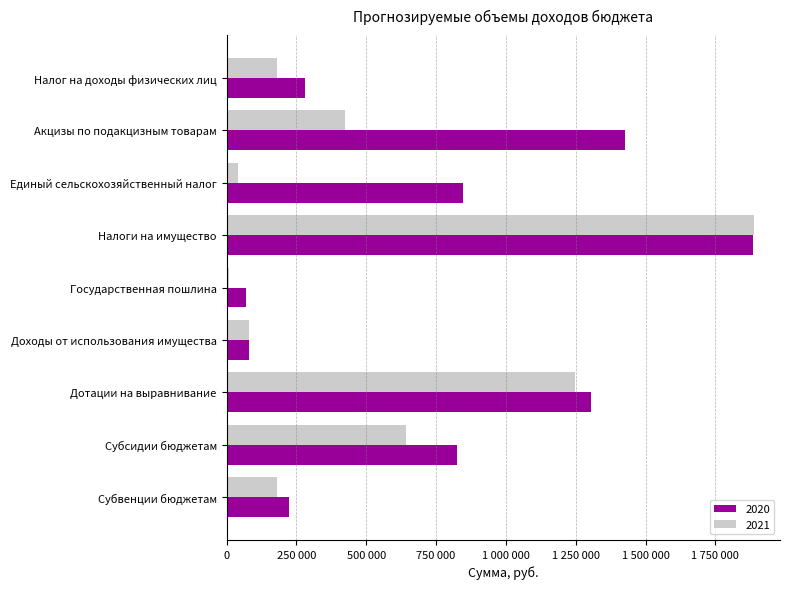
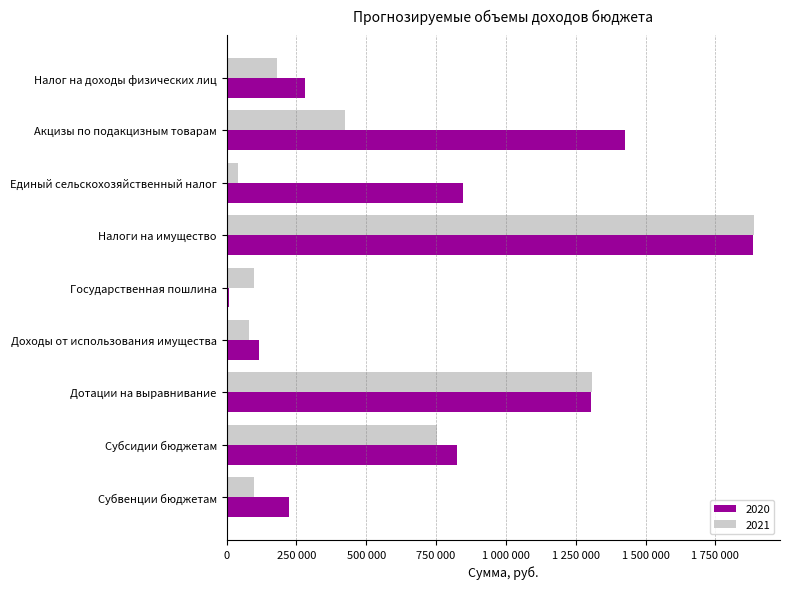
  {
    "2020": {
      "Налог на доходы физических лиц": 280000,
      "Акцизы по подакцизным товарам": 1420000,
      "Единый сельскохозяйственный налог": 850000,
      "Налоги на имущество": 1890000,
-     "Государственная пошлина": 70000,
-     "Доходы от использования имущества": 80000,
+     "Государственная пошлина": 10000,
+     "Доходы от использования имущества": 120000,
      "Дотации на выравнивание": 1300000,
      "Субсидии бюджетам": 820000,
      "Субвенции бюджетам": 220000
    },
    "2021": {
      "Налог на доходы физических лиц": 180000,
      "Акцизы по подакцизным товарам": 420000,
      "Единый сельскохозяйственный налог": 40000,
      "Налоги на имущество": 1890000,
-     "Государственная пошлина": 10000,
+     "Государственная пошлина": 100000,
      "Доходы от использования имущества": 80000,
-     "Дотации на выравнивание": 1250000,
-     "Субсидии бюджетам": 640000,
-     "Субвенции бюджетам": 180000
+     "Дотации на выравнивание": 1310000,
+     "Субсидии бюджетам": 750000,
+     "Субвенции бюджетам": 100000
    }
  }
